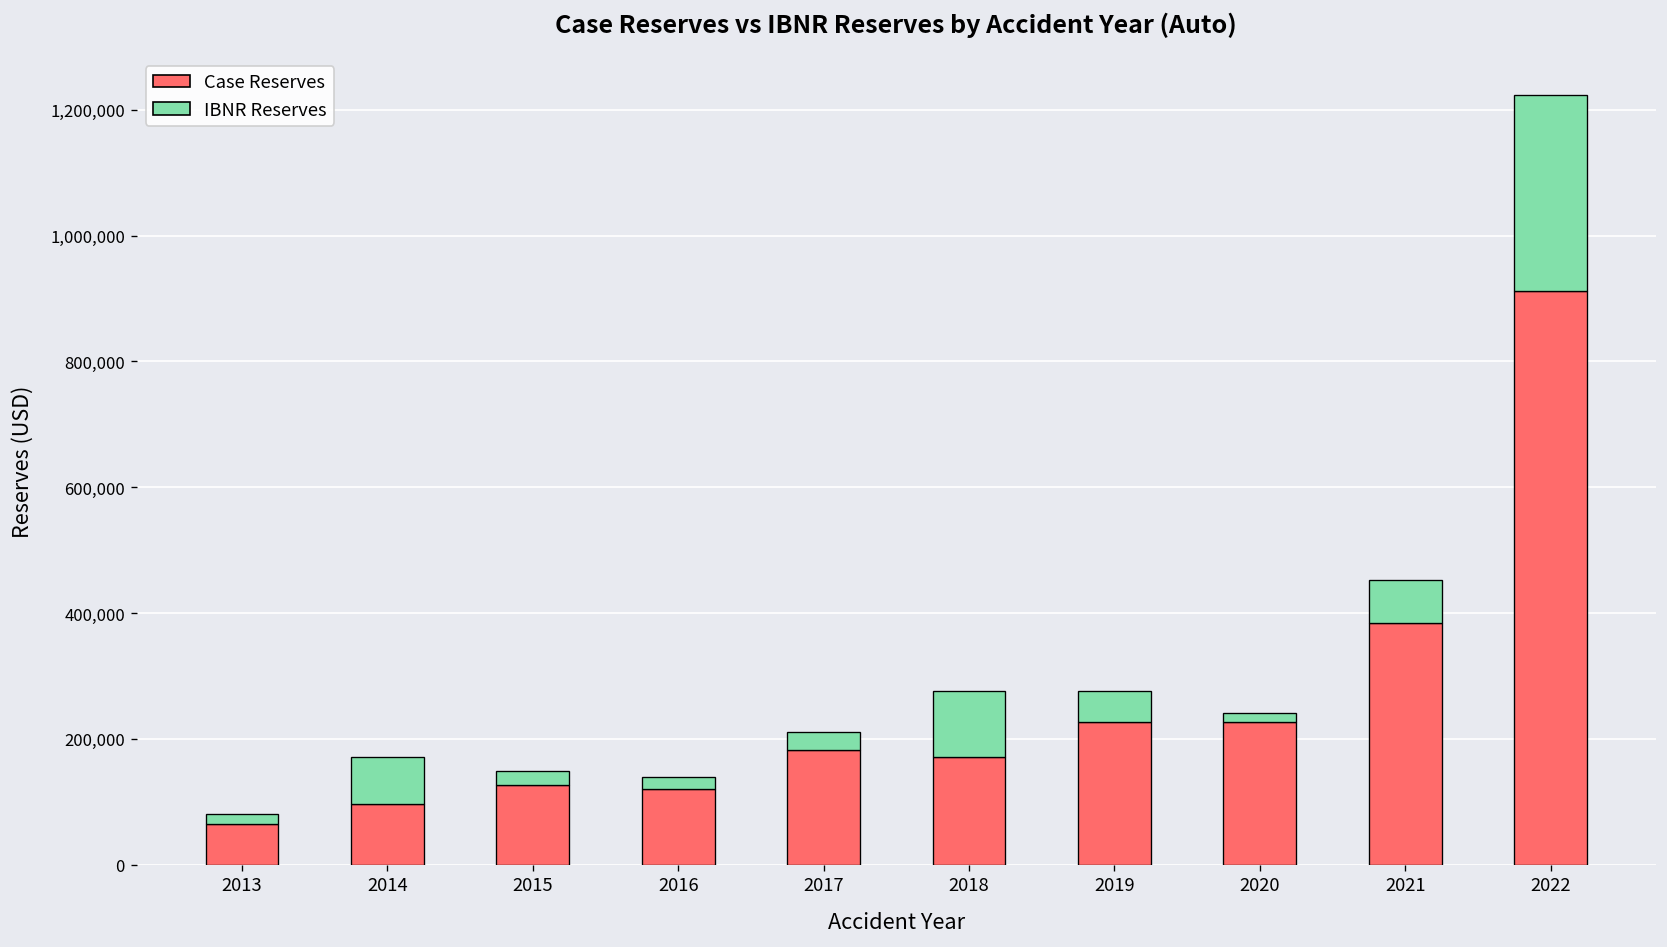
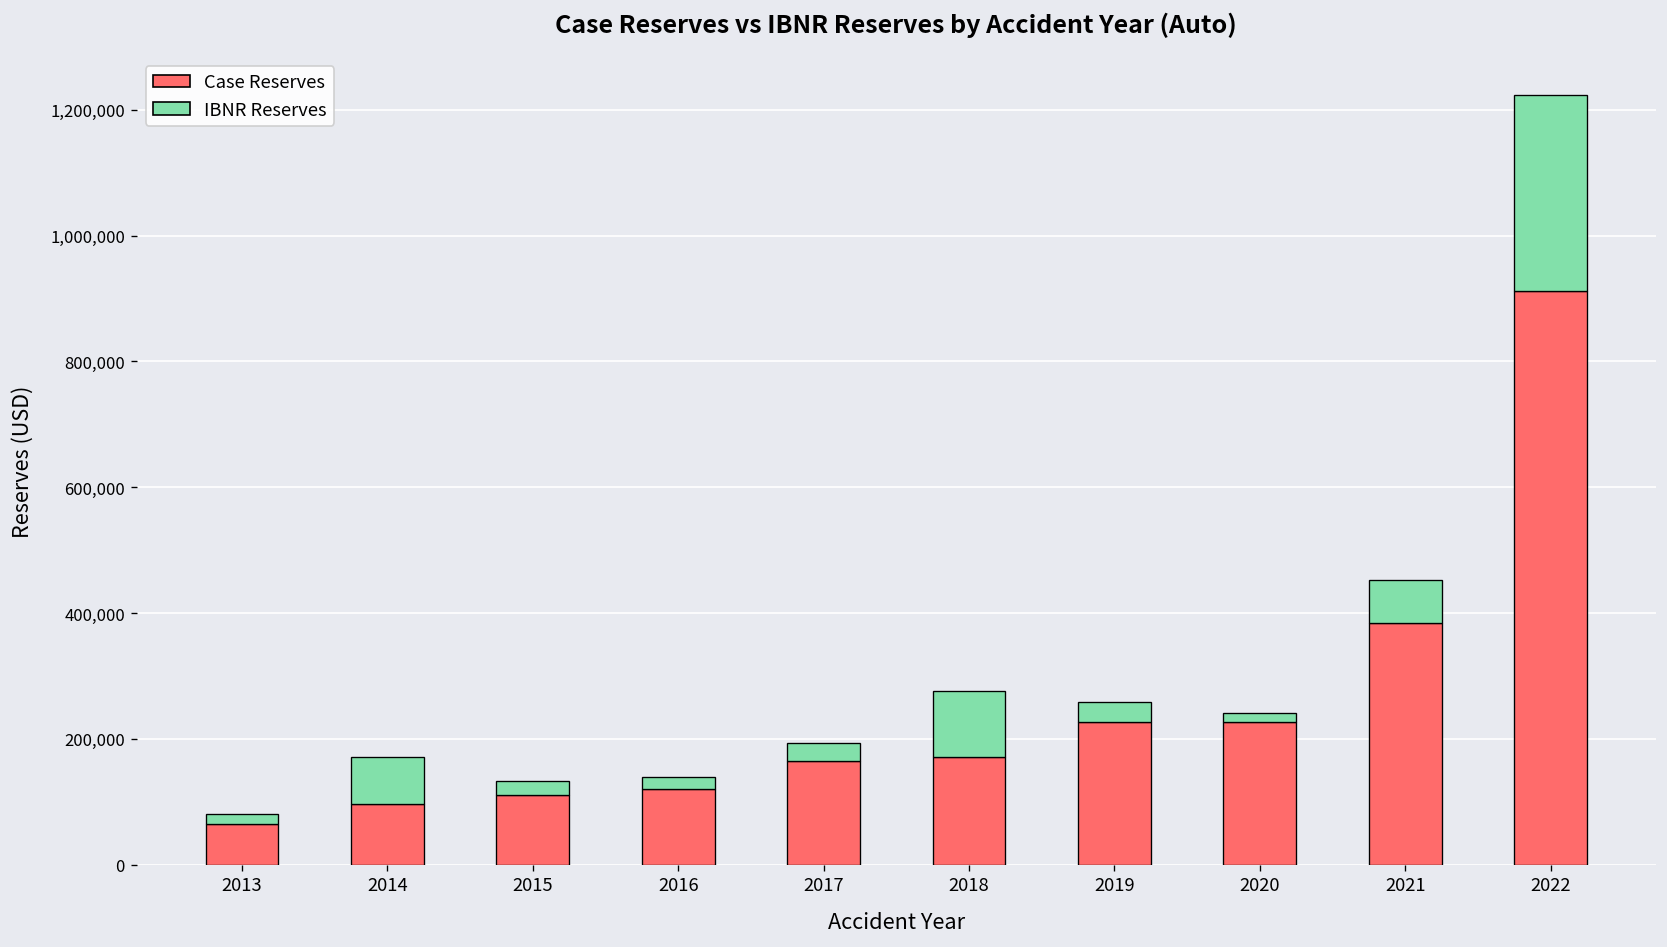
  {
    "Case Reserves": {
      "2013": "60,000",
      "2014": "100,000",
-     "2015": "130,000",
+     "2015": "110,000",
      "2016": "120,000",
-     "2017": "180,000",
+     "2017": "160,000",
      "2018": "170,000",
      "2019": "230,000",
      "2020": "230,000",
      "2021": "380,000",
      "2022": "910,000"
    },
    "IBNR Reserves": {
      "2013": "20,000",
      "2014": "70,000",
      "2015": "20,000",
      "2016": "20,000",
      "2017": "30,000",
      "2018": "100,000",
-     "2019": "50,000",
+     "2019": "30,000",
      "2020": "10,000",
      "2021": "70,000",
      "2022": "310,000"
    }
  }
